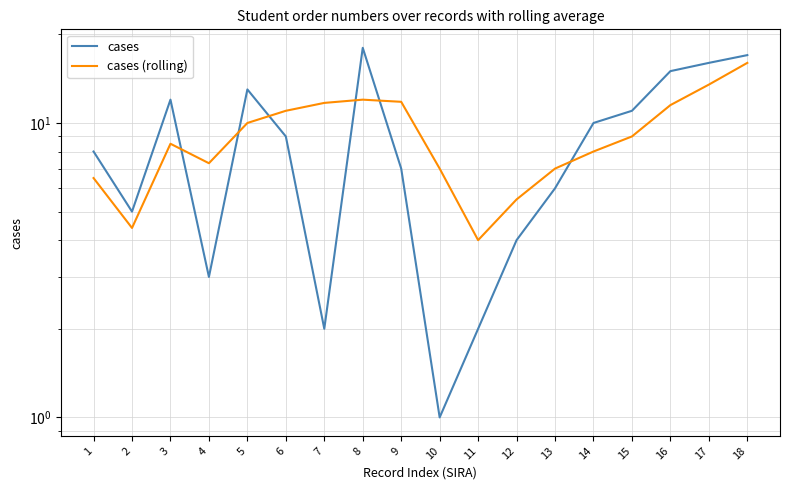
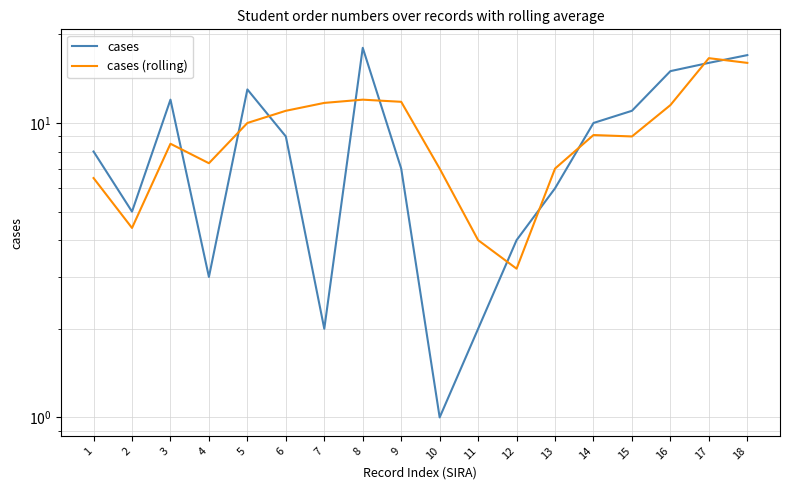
  {
    "cases": {
      "1": 8.0,
      "2": 5.0,
      "3": 12.0,
      "4": 3.0,
      "5": 13,
      "6": 9.0,
      "7": 2.0,
      "8": 18,
      "9": 7.0,
      "10": 1.0,
      "11": 2.0,
      "12": 4.0,
      "13": 6.0,
      "14": 10.0,
      "15": 11.0,
      "16": 15,
      "17": 16,
      "18": 17
    },
    "cases (rolling)": {
      "1": 6.5,
      "2": 4.4,
      "3": 8.5,
      "4": 7.3,
      "5": 10.0,
      "6": 11.0,
      "7": 11.7,
      "8": 12.0,
      "9": 11.8,
      "10": 7.0,
      "11": 4.0,
-     "12": 5.5,
+     "12": 3.2,
      "13": 7.0,
-     "14": 8.0,
+     "14": 9.1,
      "15": 9.0,
      "16": 11.5,
-     "17": 14,
+     "17": 17,
      "18": 16
    }
  }
